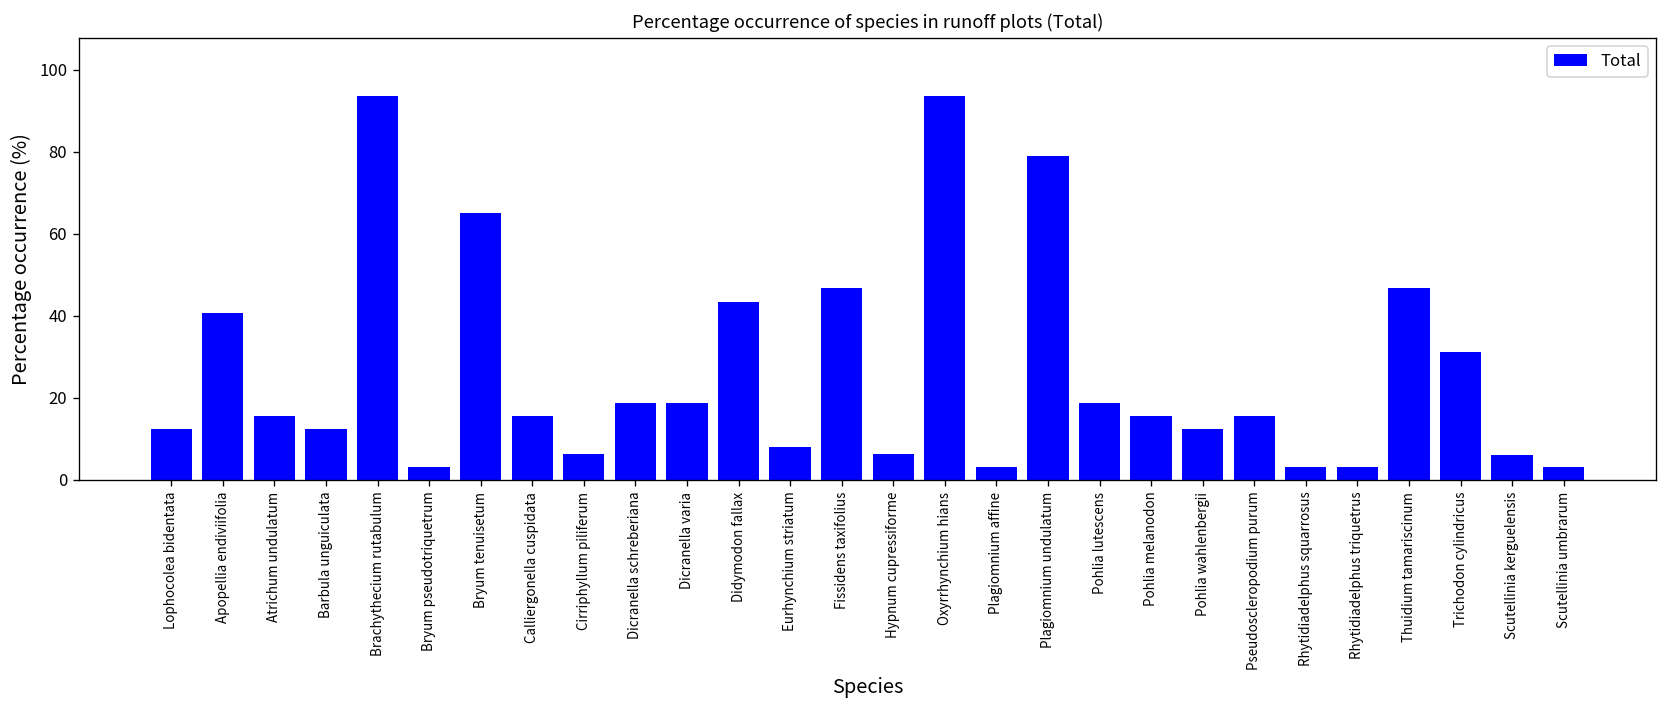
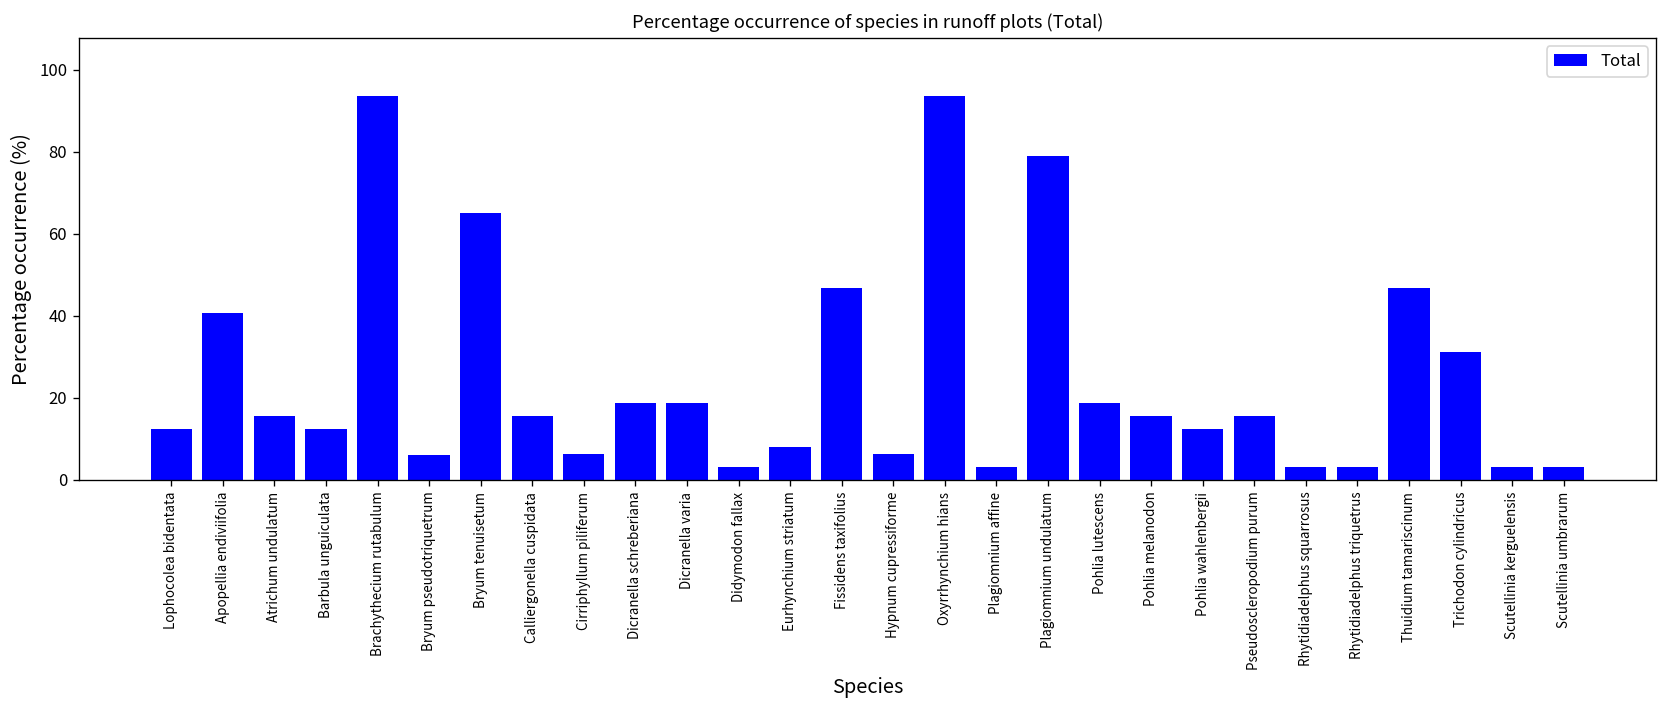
  {
    "Lophocolea bidentata": 13,
    "Apopellia endiviifolia": 41,
    "Atrichum undulatum": 16,
    "Barbula unguiculata": 13,
    "Brachythecium rutabulum": 94,
-   "Bryum pseudotriquetrum": 3,
+   "Bryum pseudotriquetrum": 6,
    "Bryum tenuisetum": 65,
    "Calliergonella cuspidata": 16,
    "Cirriphyllum piliferum": 6,
    "Dicranella schreberiana": 19,
    "Dicranella varia": 19,
-   "Didymodon fallax": 44,
+   "Didymodon fallax": 3,
    "Eurhynchium striatum": 8,
    "Fissidens taxifolius": 47,
    "Hypnum cupressiforme": 6,
    "Oxyrrhynchium hians": 94,
    "Plagiomnium affine": 3,
    "Plagiomnium undulatum": 79,
    "Pohlia lutescens": 19,
    "Pohlia melanodon": 16,
    "Pohlia wahlenbergii": 13,
    "Pseudoscleropodium purum": 16,
    "Rhytidiadelphus squarrosus": 3,
    "Rhytidiadelphus triquetrus": 3,
    "Thuidium tamariscinum": 47,
    "Trichodon cylindricus": 31,
-   "Scutellinia kerguelensis": 6,
+   "Scutellinia kerguelensis": 3,
    "Scutellinia umbrarum": 3
  }
